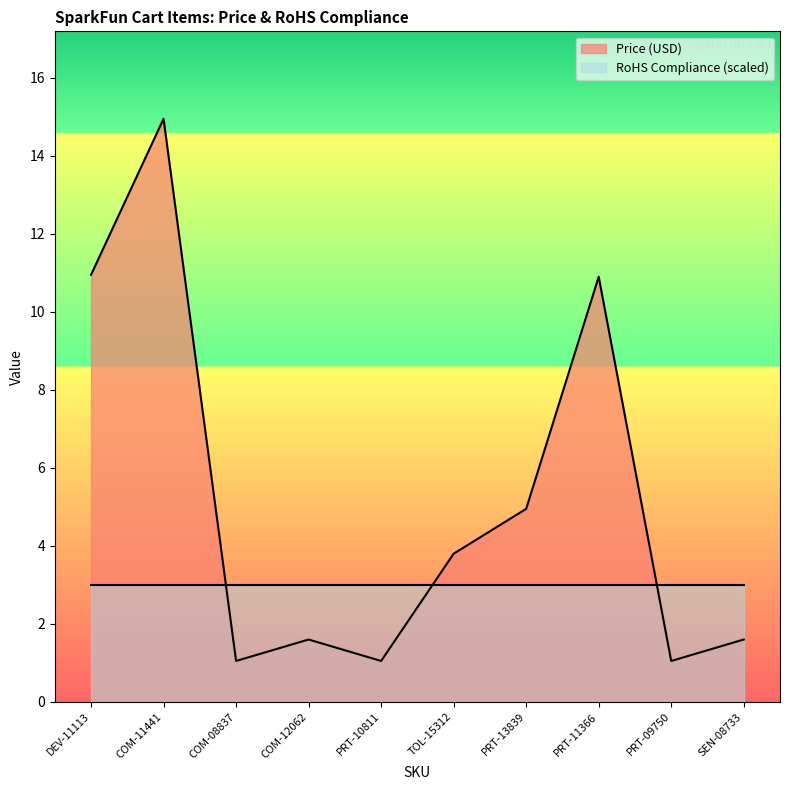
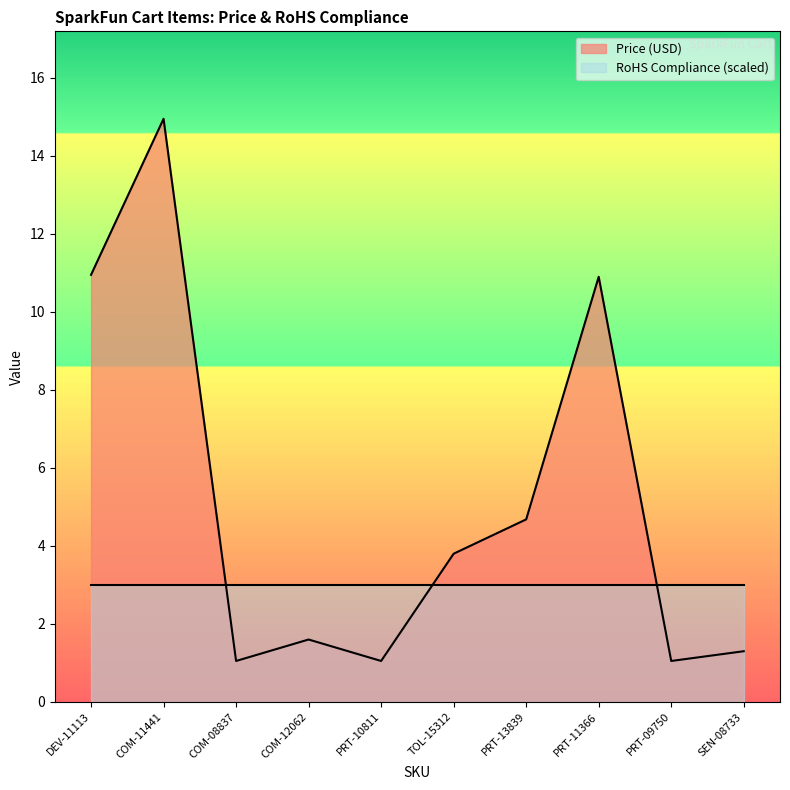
  {
    "Price (USD)": {
      "DEV-11113": 11.0,
      "COM-11441": 15.0,
      "COM-08837": 1.1,
      "COM-12062": 1.6,
      "PRT-10811": 1.1,
      "TOL-15312": 3.8,
-     "PRT-13839": 5.0,
+     "PRT-13839": 4.7,
      "PRT-11366": 10.9,
      "PRT-09750": 1.1,
-     "SEN-08733": 1.6
+     "SEN-08733": 1.3
    },
    "RoHS Compliance (scaled)": {
      "DEV-11113": 3.0,
      "COM-11441": 3.0,
      "COM-08837": 3.0,
      "COM-12062": 3.0,
      "PRT-10811": 3.0,
      "TOL-15312": 3.0,
      "PRT-13839": 3.0,
      "PRT-11366": 3.0,
      "PRT-09750": 3.0,
      "SEN-08733": 3.0
    }
  }
